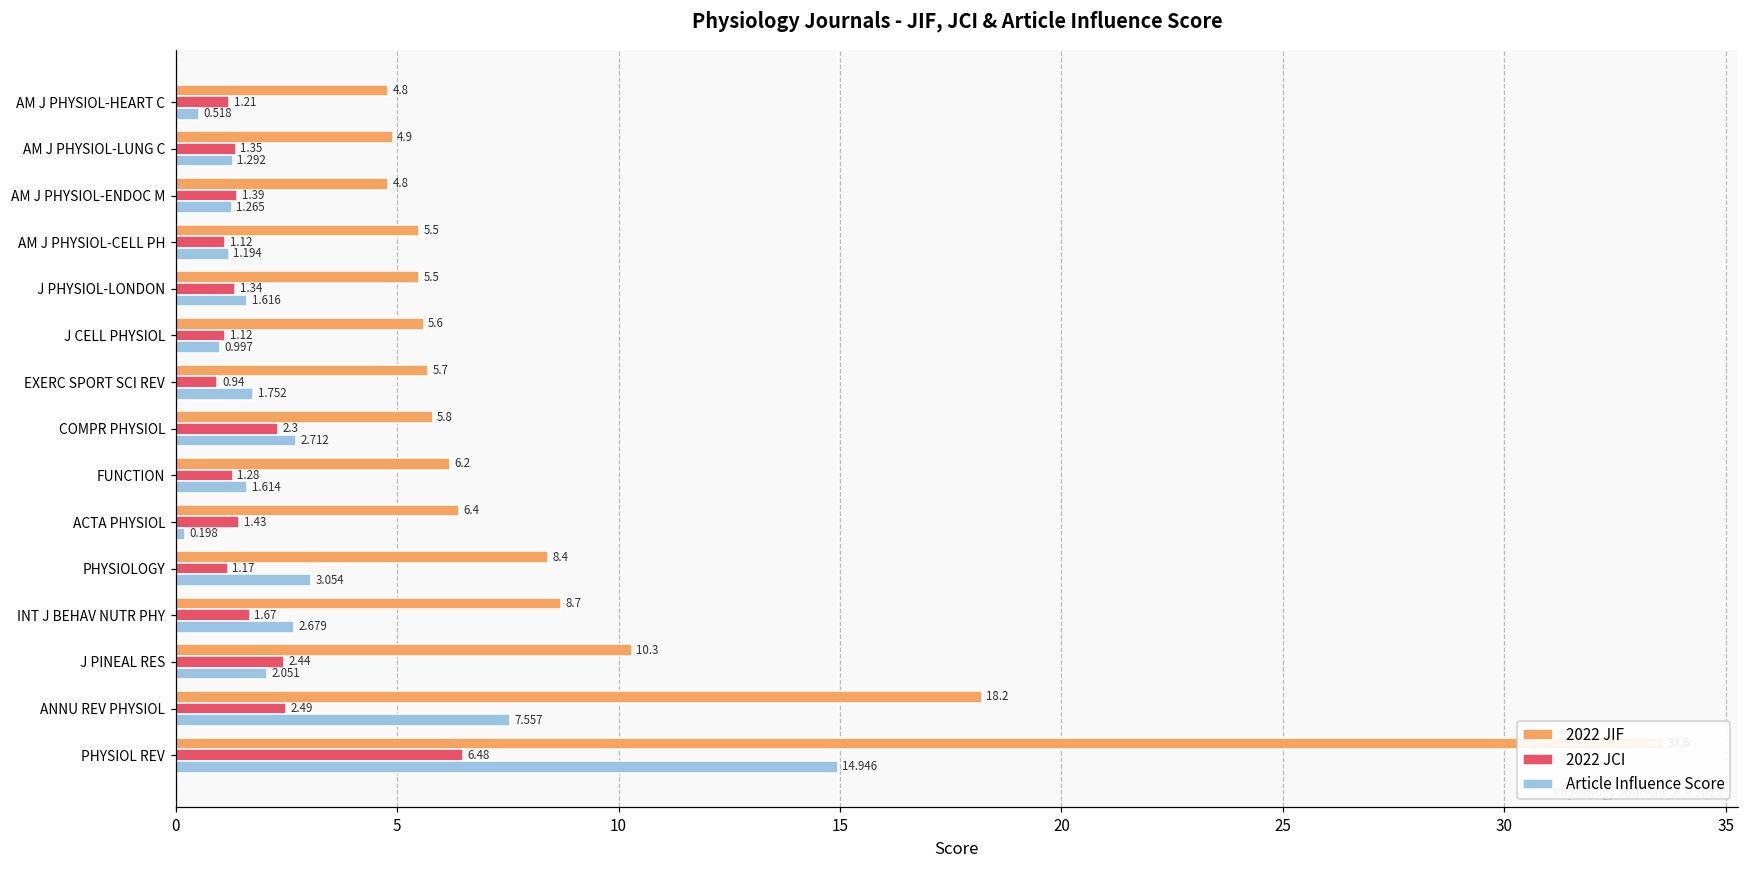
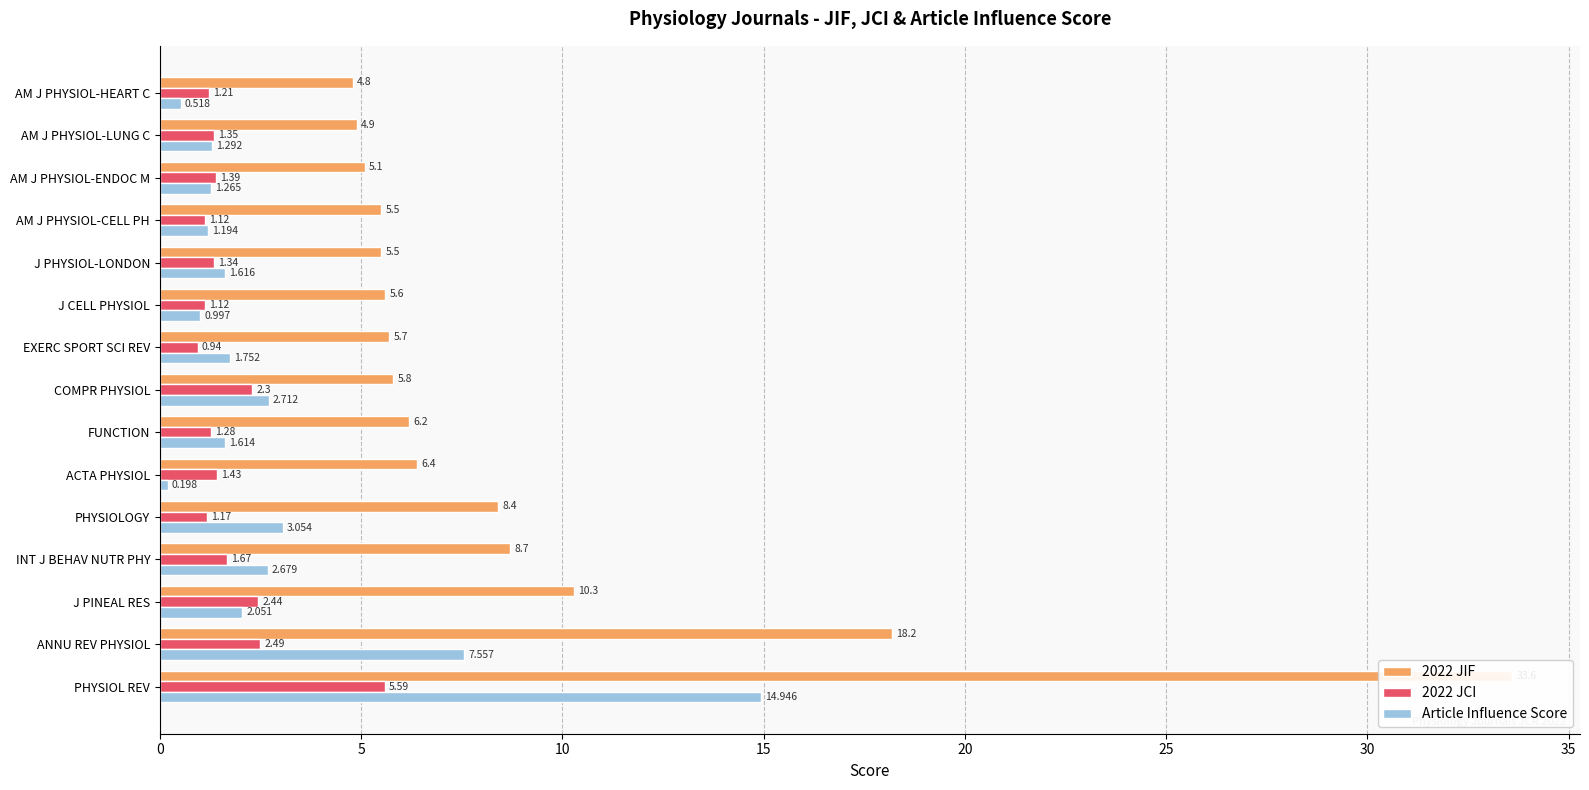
  {
    "2022 JIF": {
      "AM J PHYSIOL-HEART C": 4.8,
      "AM J PHYSIOL-LUNG C": 4.9,
-     "AM J PHYSIOL-ENDOC M": 4.8,
+     "AM J PHYSIOL-ENDOC M": 5.1,
      "AM J PHYSIOL-CELL PH": 5.5,
      "J PHYSIOL-LONDON": 5.5,
      "J CELL PHYSIOL": 5.6,
      "EXERC SPORT SCI REV": 5.7,
      "COMPR PHYSIOL": 5.8,
      "FUNCTION": 6.2,
      "ACTA PHYSIOL": 6.4,
      "PHYSIOLOGY": 8.4,
      "INT J BEHAV NUTR PHY": 8.7,
      "J PINEAL RES": 10.3,
      "ANNU REV PHYSIOL": 18.2
    },
    "2022 JCI": {
      "AM J PHYSIOL-HEART C": 1.21,
      "AM J PHYSIOL-LUNG C": 1.35,
      "AM J PHYSIOL-ENDOC M": 1.39,
      "AM J PHYSIOL-CELL PH": 1.12,
      "J PHYSIOL-LONDON": 1.34,
      "J CELL PHYSIOL": 1.12,
      "EXERC SPORT SCI REV": 0.94,
      "COMPR PHYSIOL": 2.3,
      "FUNCTION": 1.28,
      "ACTA PHYSIOL": 1.43,
      "PHYSIOLOGY": 1.17,
      "INT J BEHAV NUTR PHY": 1.67,
      "J PINEAL RES": 2.44,
      "ANNU REV PHYSIOL": 2.49,
-     "PHYSIOL REV": 6.48
+     "PHYSIOL REV": 5.59
    },
    "Article Influence Score": {
      "AM J PHYSIOL-HEART C": 0.518,
      "AM J PHYSIOL-LUNG C": 1.292,
      "AM J PHYSIOL-ENDOC M": 1.265,
      "AM J PHYSIOL-CELL PH": 1.194,
      "J PHYSIOL-LONDON": 1.616,
      "J CELL PHYSIOL": 0.997,
      "EXERC SPORT SCI REV": 1.752,
      "COMPR PHYSIOL": 2.712,
      "FUNCTION": 1.614,
      "ACTA PHYSIOL": 0.198,
      "PHYSIOLOGY": 3.054,
      "INT J BEHAV NUTR PHY": 2.679,
      "J PINEAL RES": 2.051,
      "ANNU REV PHYSIOL": 7.557,
      "PHYSIOL REV": 14.946
    }
  }
